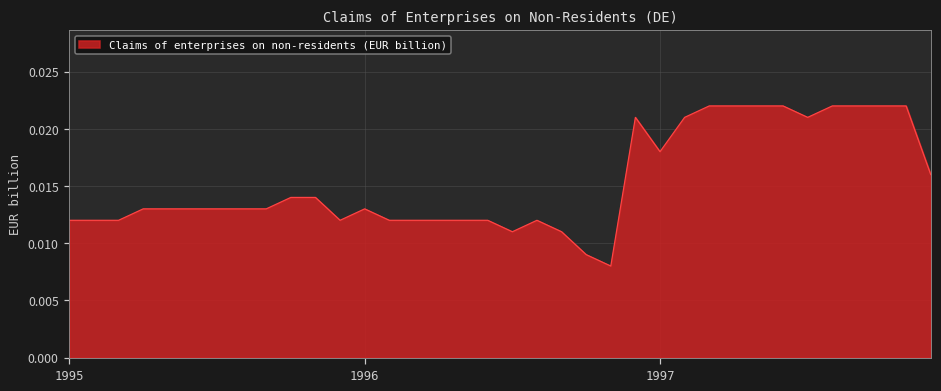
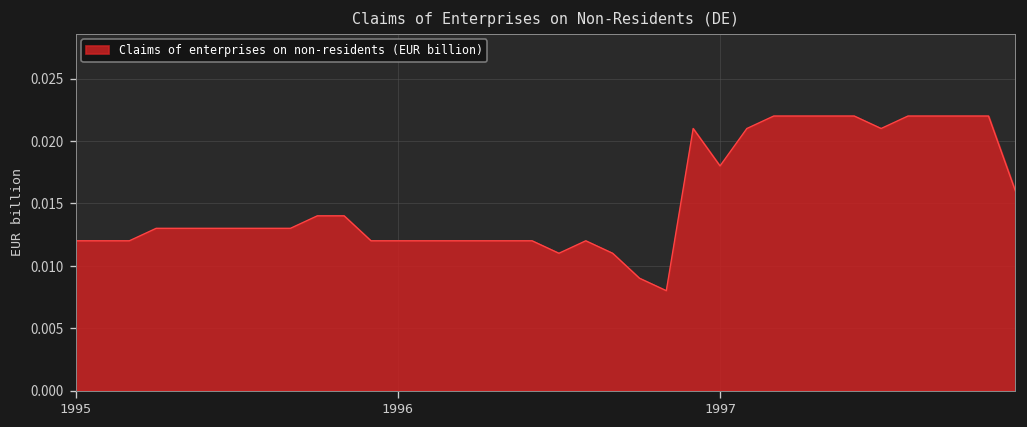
  {
    "1995": 0.012,
-   "1996": 0.013,
+   "1996": 0.012,
    "1997": 0.018
  }
